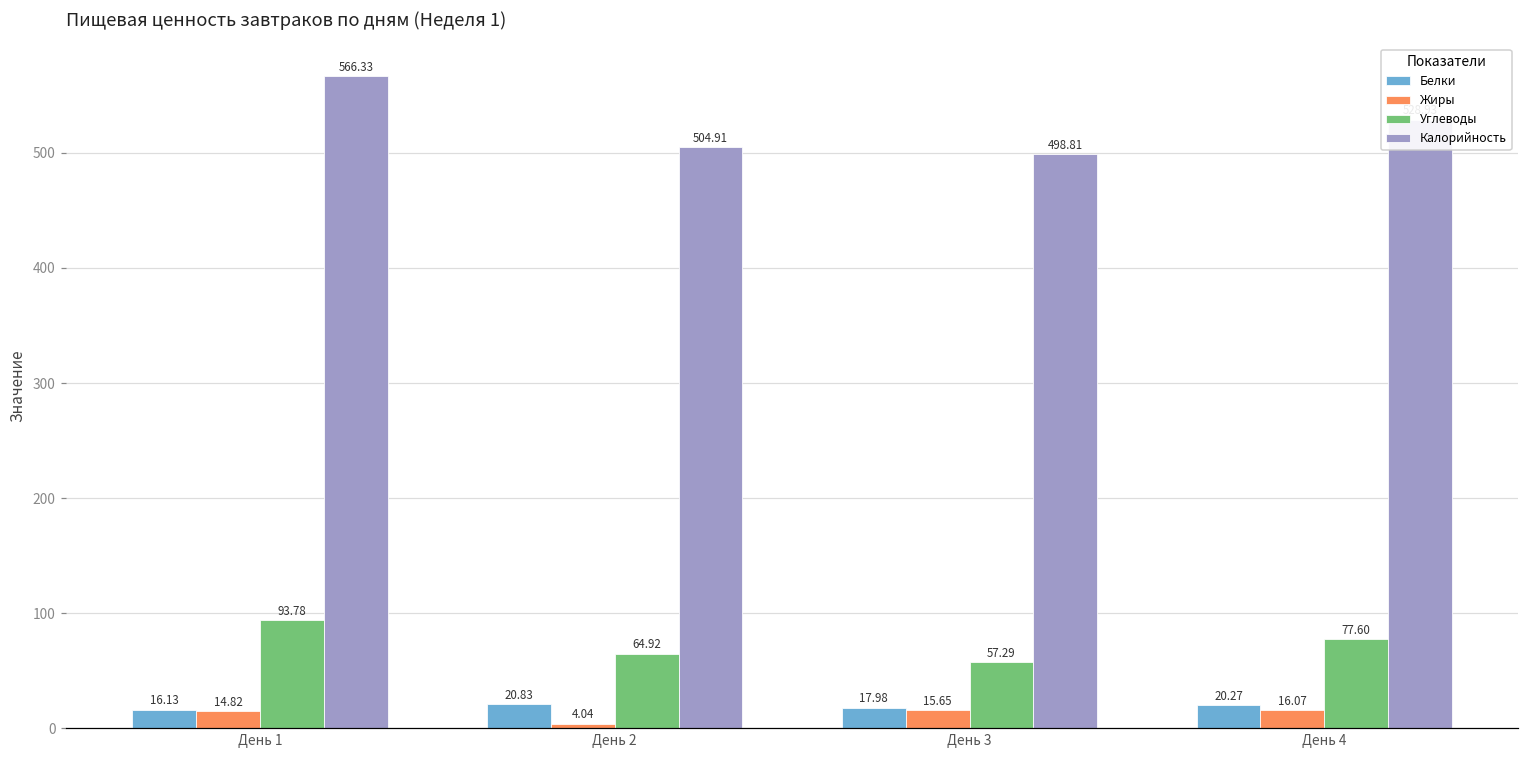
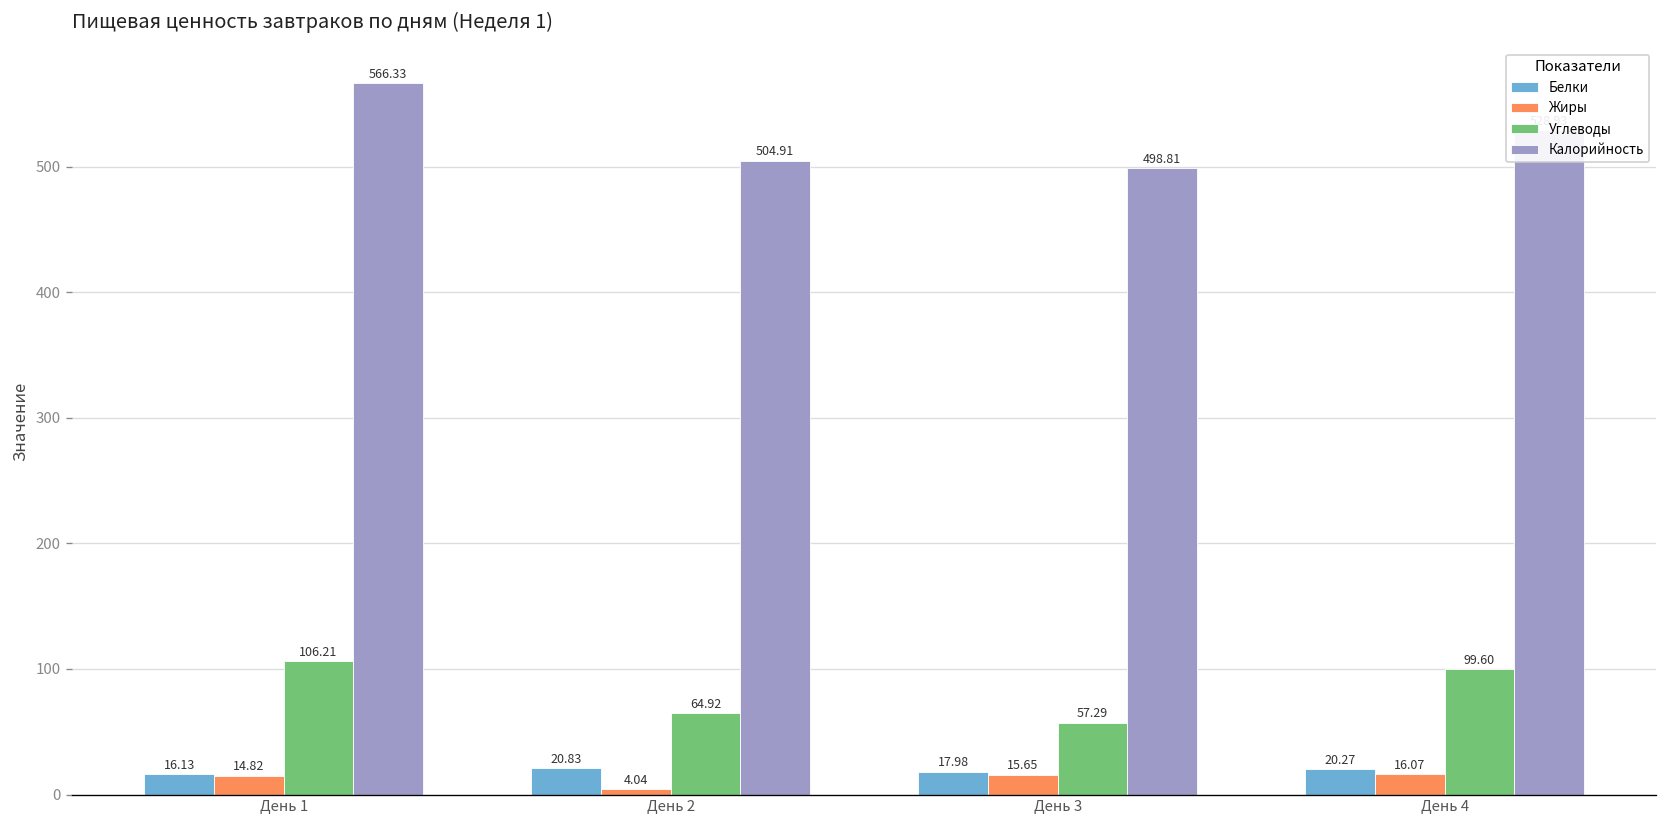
  {
    "Жиры": {
      "День 1": 14.82,
      "День 2": 4.04,
      "День 3": 15.65,
      "День 4": 16.07
    },
    "Углеводы": {
-     "День 1": 93.78,
+     "День 1": 106.21,
      "День 2": 64.92,
      "День 3": 57.29,
-     "День 4": 77.60
+     "День 4": 99.60
    }
  }
